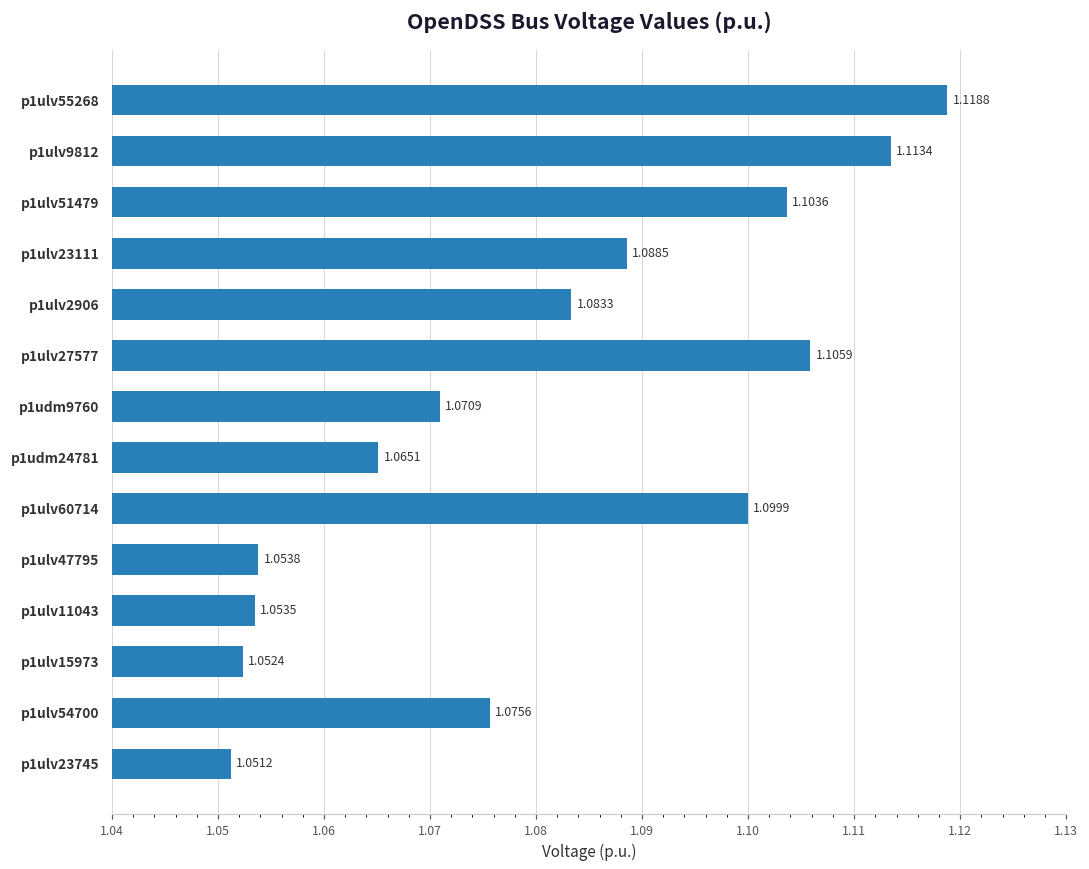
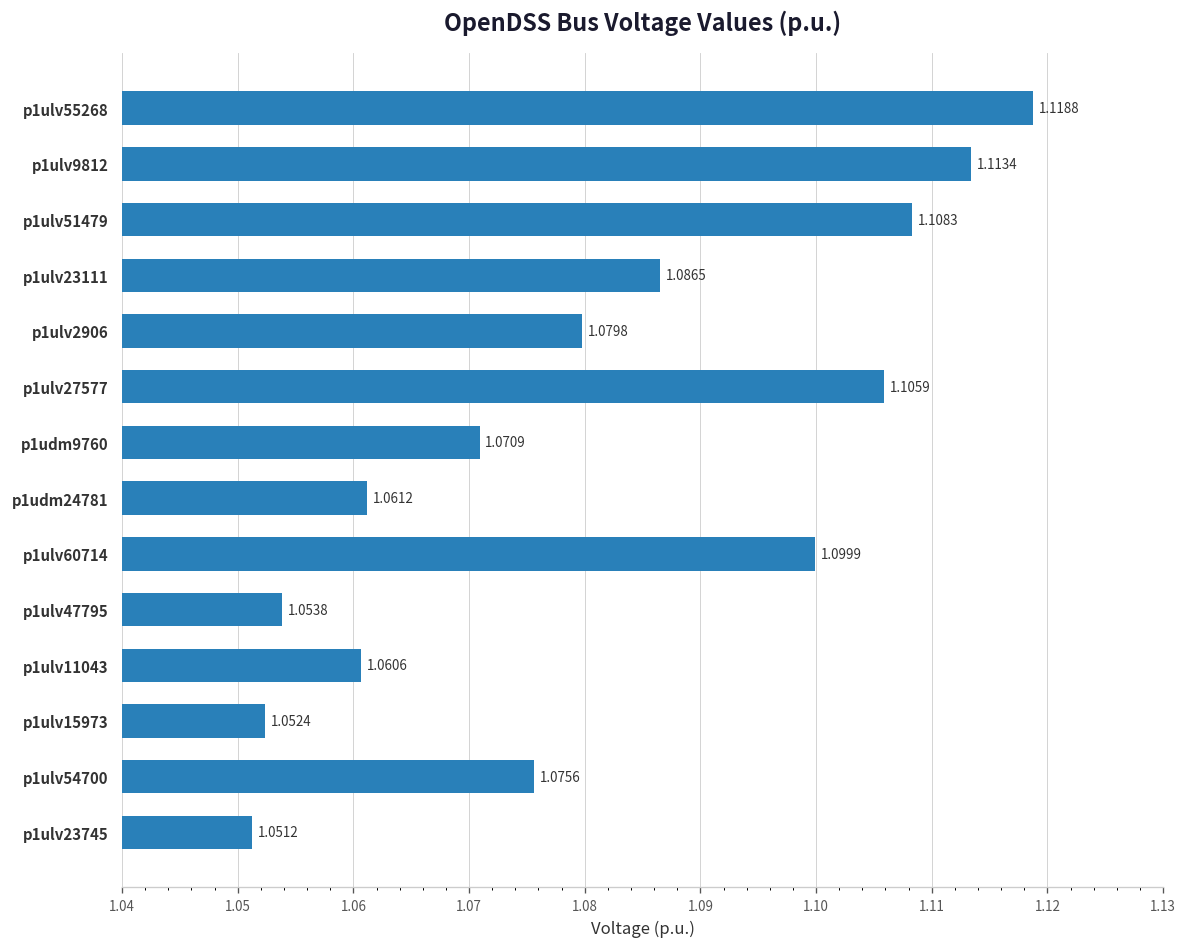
  {
    "p1ulv55268": 1.1188,
    "p1ulv9812": 1.1134,
-   "p1ulv51479": 1.1036,
-   "p1ulv23111": 1.0885,
-   "p1ulv2906": 1.0833,
+   "p1ulv51479": 1.1083,
+   "p1ulv23111": 1.0865,
+   "p1ulv2906": 1.0798,
    "p1ulv27577": 1.1059,
    "p1udm9760": 1.0709,
-   "p1udm24781": 1.0651,
+   "p1udm24781": 1.0612,
    "p1ulv60714": 1.0999,
    "p1ulv47795": 1.0538,
-   "p1ulv11043": 1.0535,
+   "p1ulv11043": 1.0606,
    "p1ulv15973": 1.0524,
    "p1ulv54700": 1.0756,
    "p1ulv23745": 1.0512
  }
